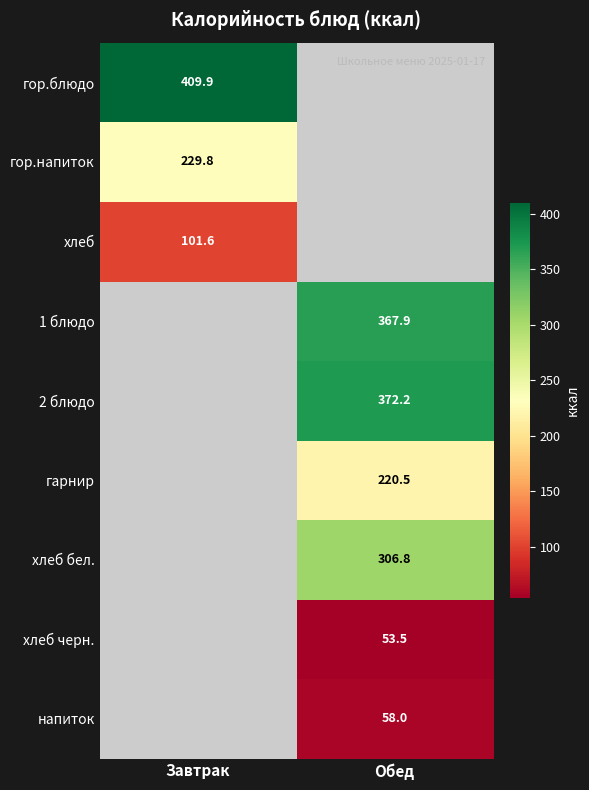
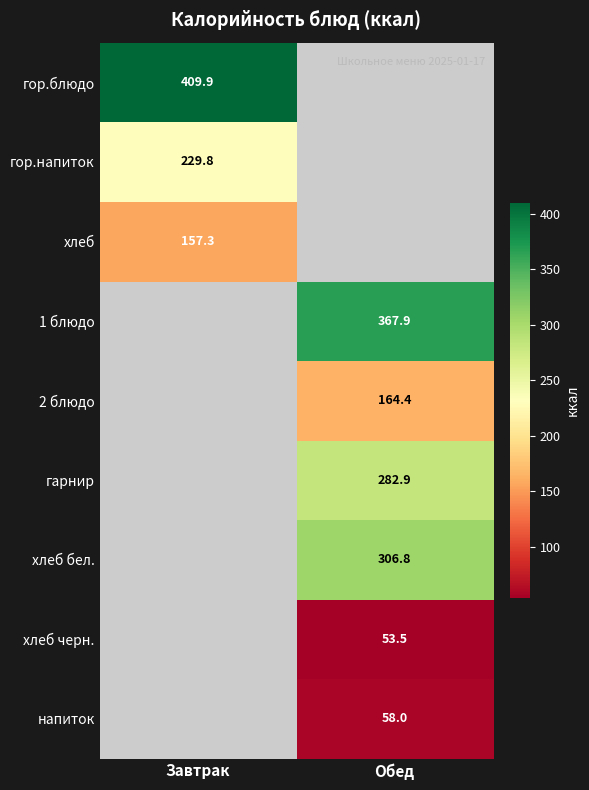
  {
    "гор.блюдо": {
      "Завтрак": 409.9
    },
    "гор.напиток": {
      "Завтрак": 229.8
    },
    "хлеб": {
-     "Завтрак": 101.6
+     "Завтрак": 157.3
    },
    "1 блюдо": {
      "Обед": 367.9
    },
    "2 блюдо": {
-     "Обед": 372.2
+     "Обед": 164.4
    },
    "гарнир": {
-     "Обед": 220.5
+     "Обед": 282.9
    },
    "хлеб бел.": {
      "Обед": 306.8
    },
    "хлеб черн.": {
      "Обед": 53.5
    },
    "напиток": {
      "Обед": 58.0
    }
  }
